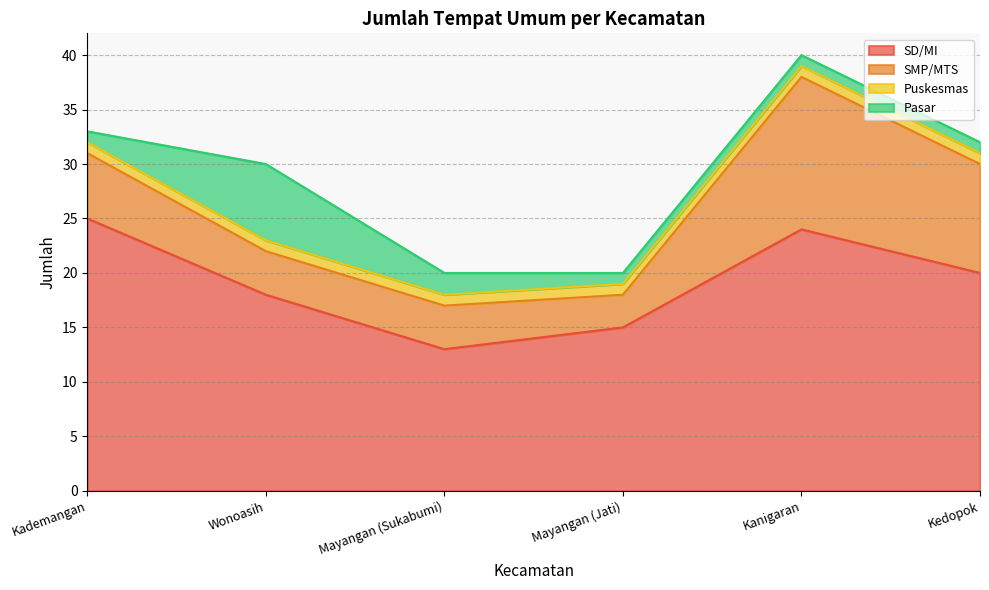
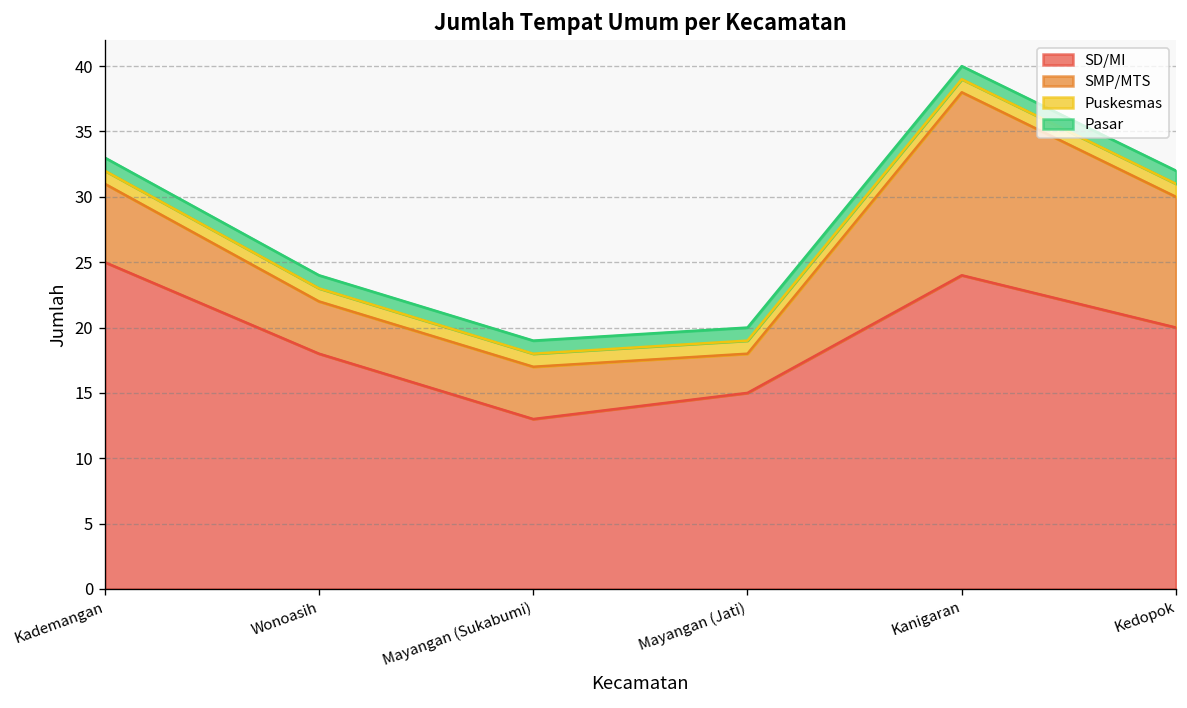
  {
    "Puskesmas": {
      "Kademangan": 1,
      "Wonoasih": 1,
      "Mayangan (Sukabumi)": 1,
      "Mayangan (Jati)": 1,
      "Kanigaran": 1,
      "Kedopok": 1
    },
    "Pasar": {
      "Kademangan": 1,
-     "Wonoasih": 7,
-     "Mayangan (Sukabumi)": 2,
+     "Wonoasih": 1,
+     "Mayangan (Sukabumi)": 1,
      "Mayangan (Jati)": 1,
      "Kanigaran": 1,
      "Kedopok": 1
    }
  }
